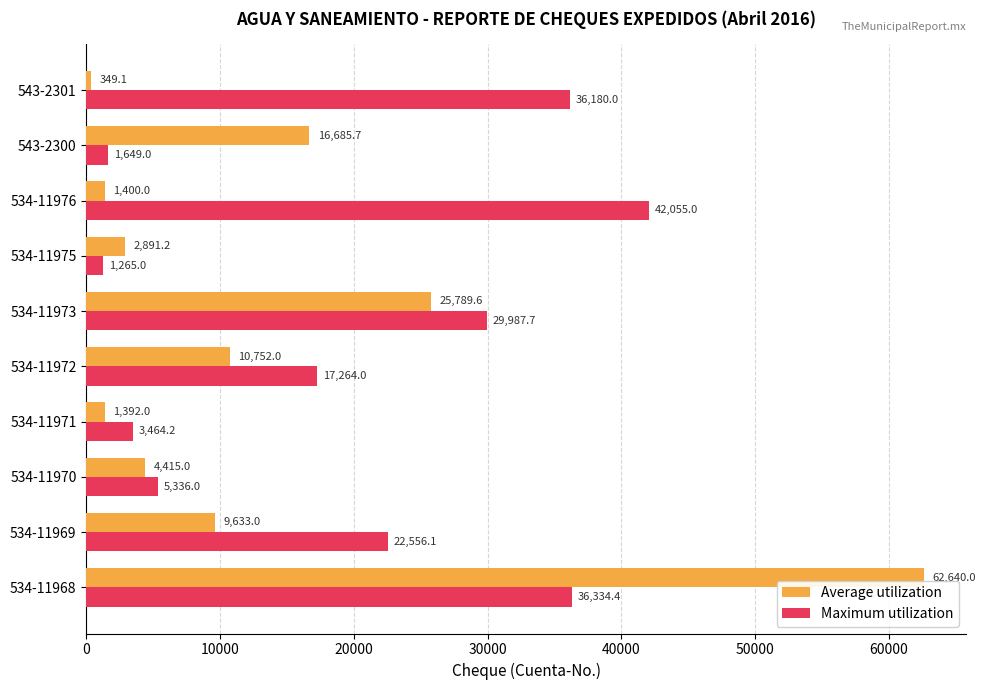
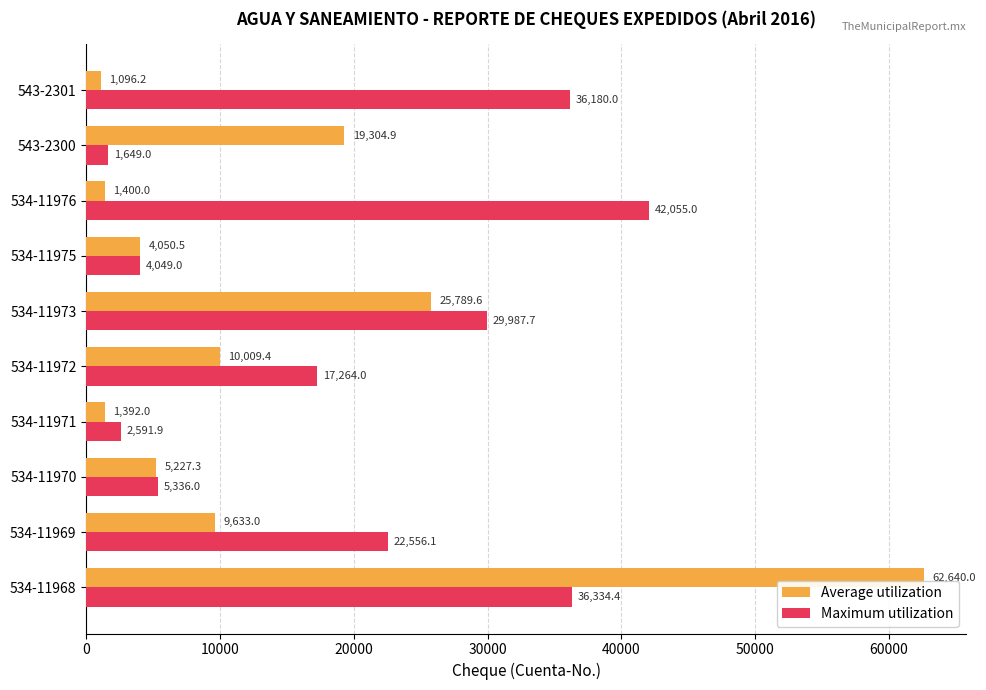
  {
    "Average utilization": {
-     "543-2301": "349.1",
-     "543-2300": "16,685.7",
+     "543-2301": "1,096.2",
+     "543-2300": "19,304.9",
      "534-11976": "1,400.0",
-     "534-11975": "2,891.2",
+     "534-11975": "4,050.5",
      "534-11973": "25,789.6",
-     "534-11972": "10,752.0",
+     "534-11972": "10,009.4",
      "534-11971": "1,392.0",
-     "534-11970": "4,415.0",
+     "534-11970": "5,227.3",
      "534-11969": "9,633.0"
    },
    "Maximum utilization": {
      "543-2301": "36,180.0",
      "543-2300": "1,649.0",
      "534-11976": "42,055.0",
-     "534-11975": "1,265.0",
+     "534-11975": "4,049.0",
      "534-11973": "29,987.7",
      "534-11972": "17,264.0",
-     "534-11971": "3,464.2",
+     "534-11971": "2,591.9",
      "534-11970": "5,336.0",
      "534-11969": "22,556.1",
      "534-11968": "36,334.4"
    }
  }
